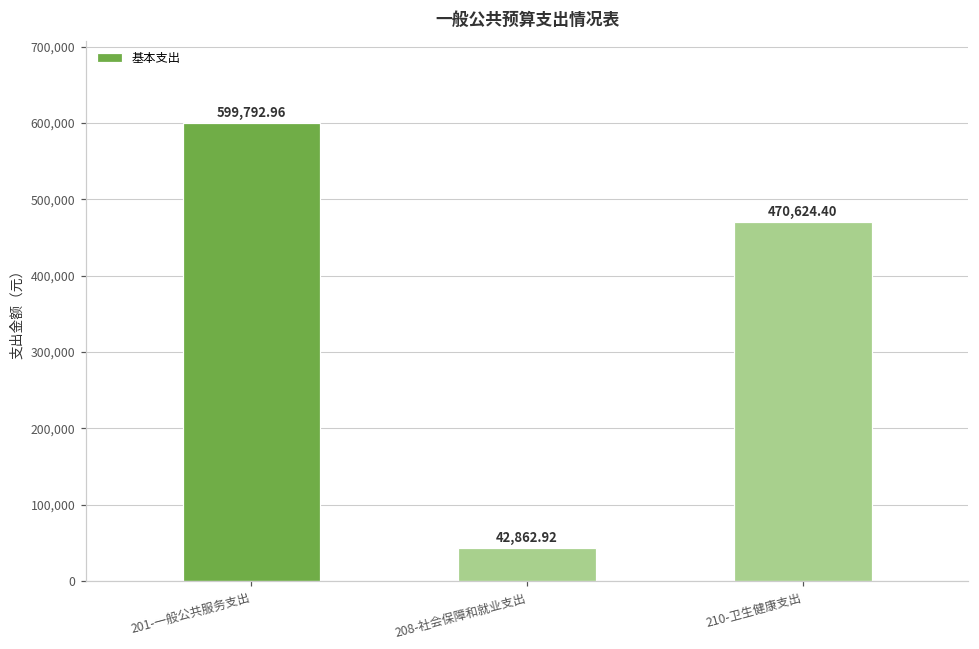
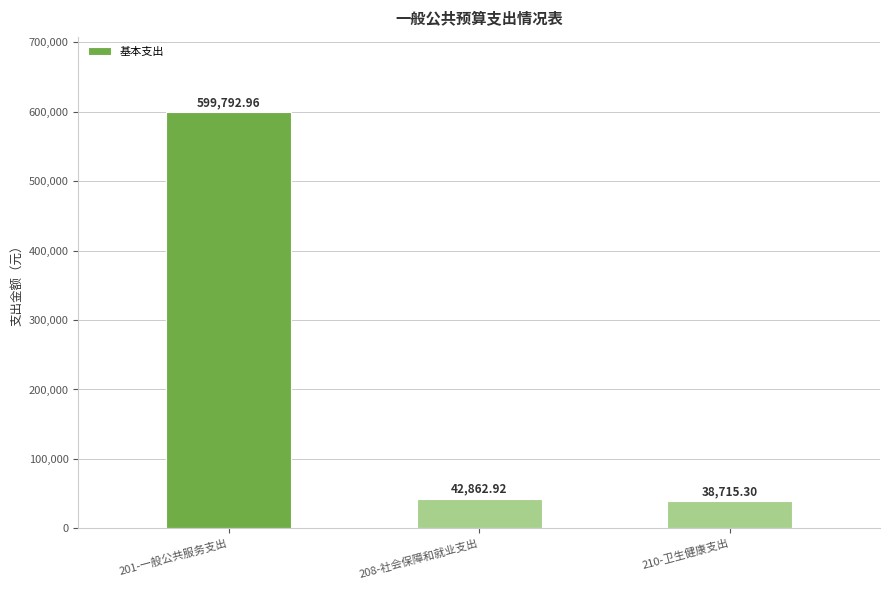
  {
    "201-一般公共服务支出": "599,792.96",
    "208-社会保障和就业支出": "42,862.92",
-   "210-卫生健康支出": "470,624.40"
+   "210-卫生健康支出": "38,715.30"
  }
